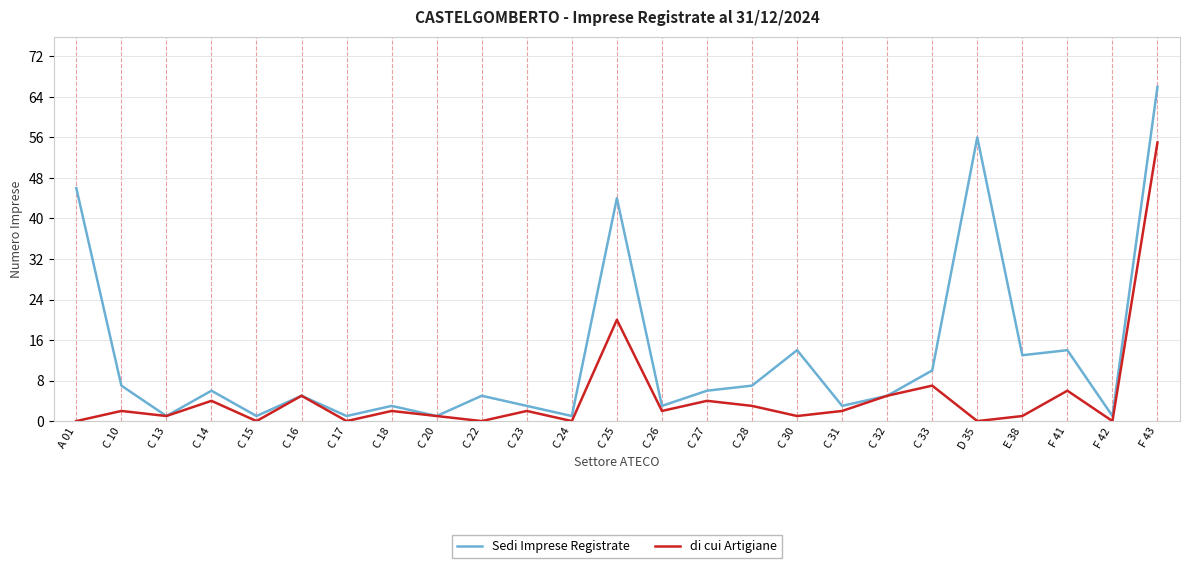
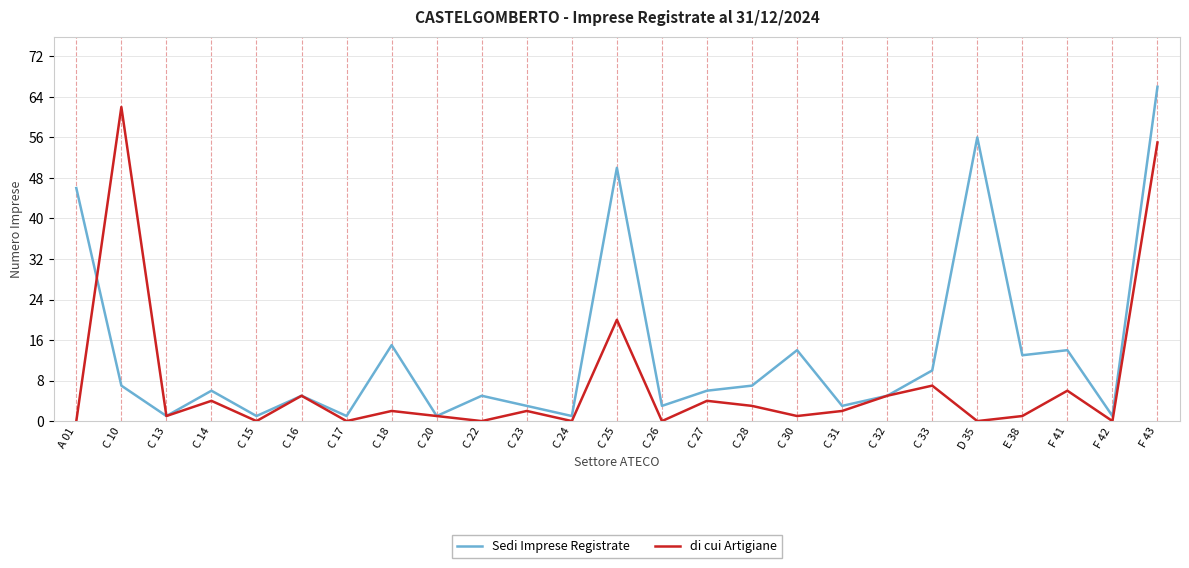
  {
    "Sedi Imprese Registrate": {
      "A 01": 46,
      "C 10": 7,
      "C 14": 6,
      "C 15": 1,
      "C 17": 1,
-     "C 18": 3,
+     "C 18": 15,
      "C 22": 5,
      "C 23": 3,
      "C 24": 1,
-     "C 25": 44,
+     "C 25": 50,
      "C 26": 3,
      "C 27": 6,
      "C 28": 7,
      "C 30": 14,
      "C 31": 3,
      "C 33": 10,
      "D 35": 56,
      "E 38": 13,
      "F 41": 14,
      "F 42": 1,
      "F 43": 66
    },
    "di cui Artigiane": {
      "A 01": 0,
-     "C 10": 2,
+     "C 10": 62,
      "C 14": 4,
      "C 15": 0,
      "C 17": 0,
      "C 18": 2,
      "C 22": 0,
      "C 23": 2,
      "C 24": 0,
      "C 25": 20,
-     "C 26": 2,
+     "C 26": 0,
      "C 27": 4,
      "C 28": 3,
      "C 30": 1,
      "C 31": 2,
      "C 33": 7,
      "D 35": 0,
      "E 38": 1,
      "F 41": 6,
      "F 42": 0,
      "F 43": 55
    }
  }
